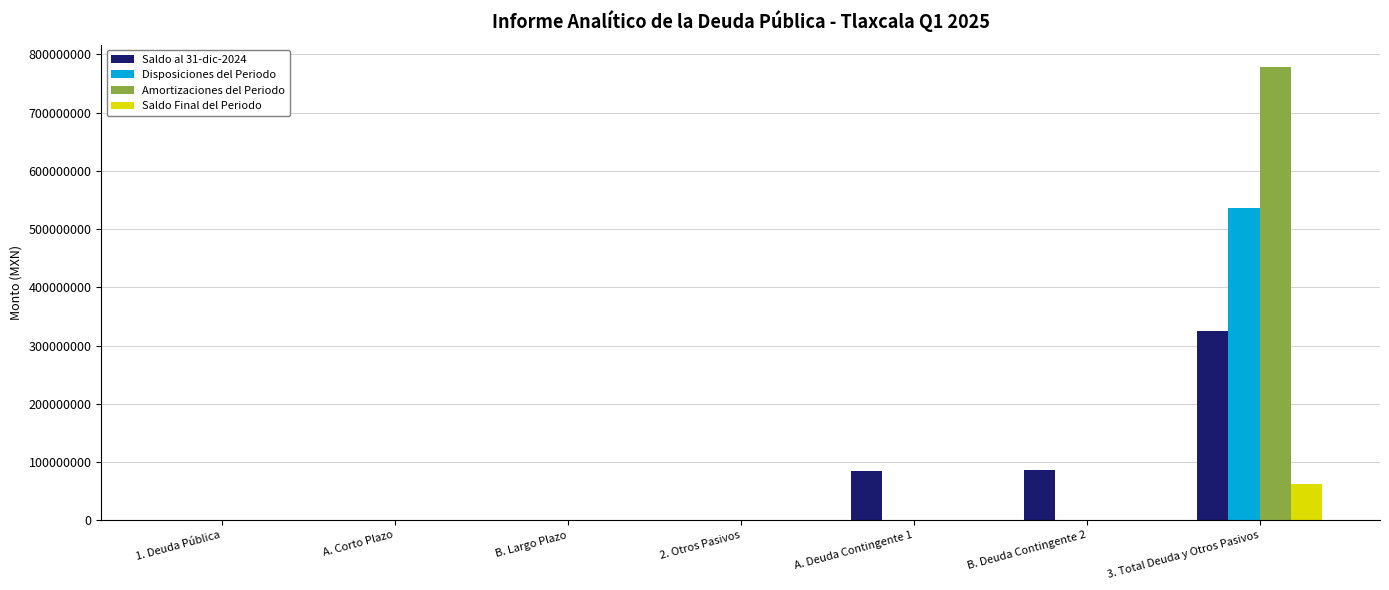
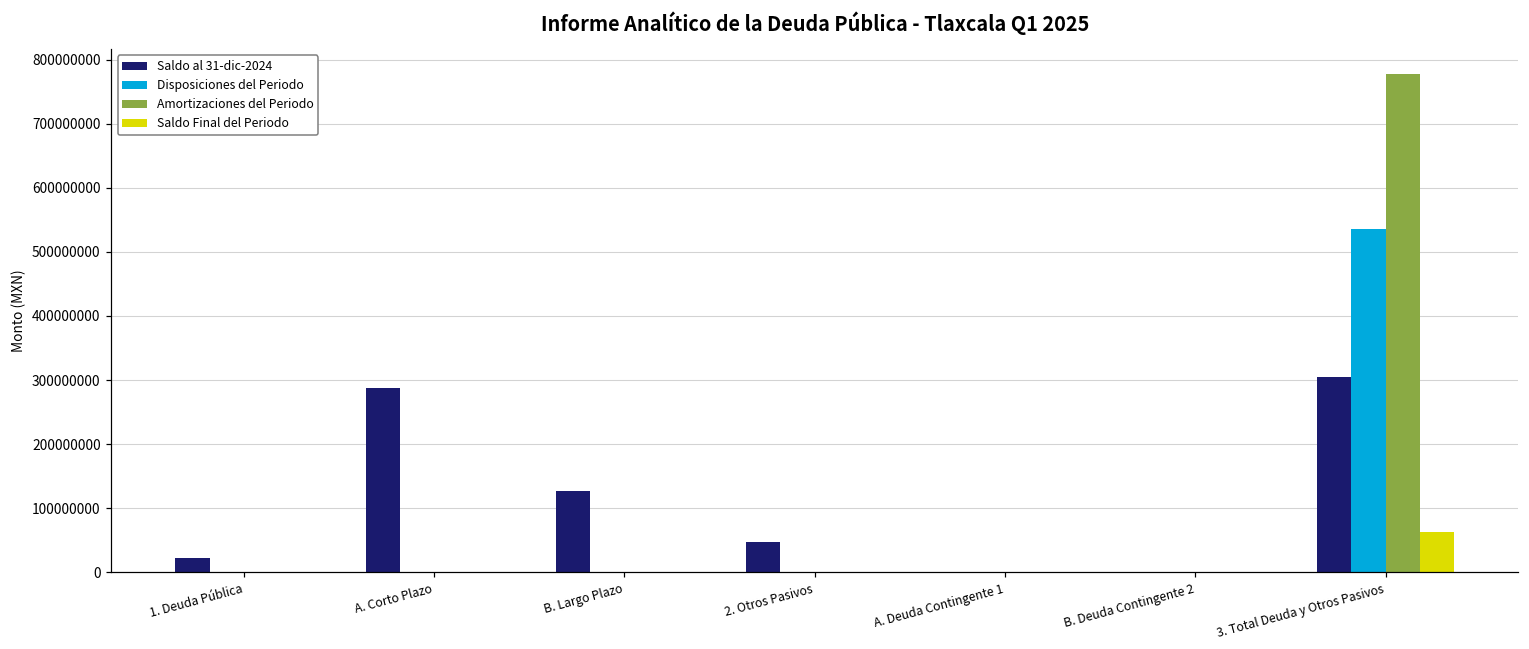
  {
    "Saldo al 31-dic-2024": {
-     "1. Deuda Pública": 0,
-     "A. Corto Plazo": 0,
-     "B. Largo Plazo": 0,
-     "2. Otros Pasivos": 0,
-     "A. Deuda Contingente 1": 90000000,
-     "B. Deuda Contingente 2": 90000000,
-     "3. Total Deuda y Otros Pasivos": 330000000
+     "1. Deuda Pública": 20000000,
+     "A. Corto Plazo": 290000000,
+     "B. Largo Plazo": 130000000,
+     "2. Otros Pasivos": 50000000,
+     "A. Deuda Contingente 1": 0,
+     "B. Deuda Contingente 2": 0,
+     "3. Total Deuda y Otros Pasivos": 300000000
    },
    "Disposiciones del Periodo": {
      "1. Deuda Pública": 0,
      "A. Corto Plazo": 0,
      "B. Largo Plazo": 0,
      "2. Otros Pasivos": 0,
      "A. Deuda Contingente 1": 0,
      "B. Deuda Contingente 2": 0,
      "3. Total Deuda y Otros Pasivos": 540000000
    },
    "Amortizaciones del Periodo": {
      "1. Deuda Pública": 0,
      "A. Corto Plazo": 0,
      "B. Largo Plazo": 0,
      "2. Otros Pasivos": 0,
      "A. Deuda Contingente 1": 0,
      "B. Deuda Contingente 2": 0,
      "3. Total Deuda y Otros Pasivos": 780000000
    },
    "Saldo Final del Periodo": {
      "1. Deuda Pública": 0,
      "A. Corto Plazo": 0,
      "B. Largo Plazo": 0,
      "2. Otros Pasivos": 0,
      "A. Deuda Contingente 1": 0,
      "B. Deuda Contingente 2": 0,
      "3. Total Deuda y Otros Pasivos": 60000000
    }
  }
